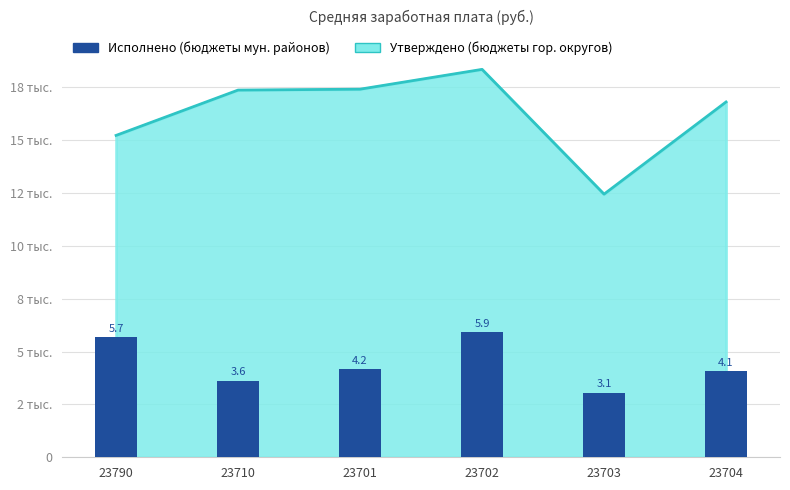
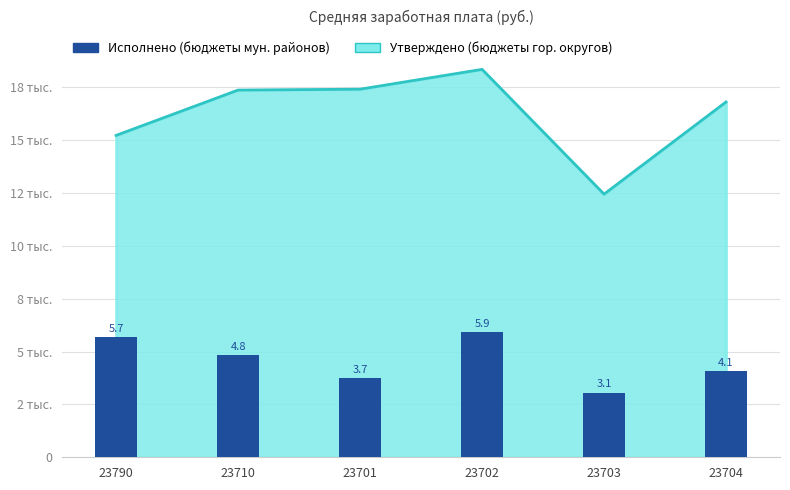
  {
    "Исполнено (бюджеты мун. районов)": {
-     "23710": 3.6,
-     "23701": 4.2
+     "23710": 4.8,
+     "23701": 3.7
    }
  }
